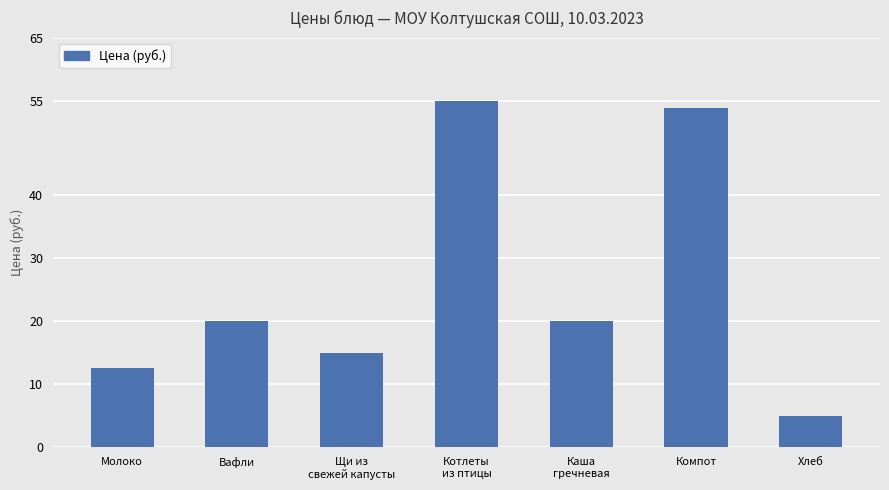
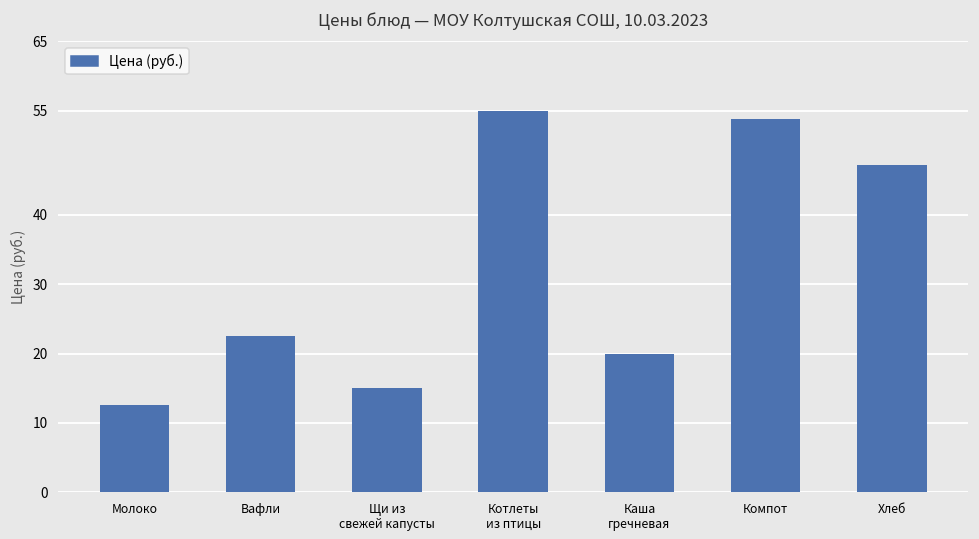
  {
    "Молоко": 13,
-   "Вафли": 20,
+   "Вафли": 23,
    "Щи из свежей капусты": 15,
    "Котлеты из птицы": 55,
    "Каша гречневая": 20,
    "Компот": 54,
-   "Хлеб": 5
+   "Хлеб": 47
  }
